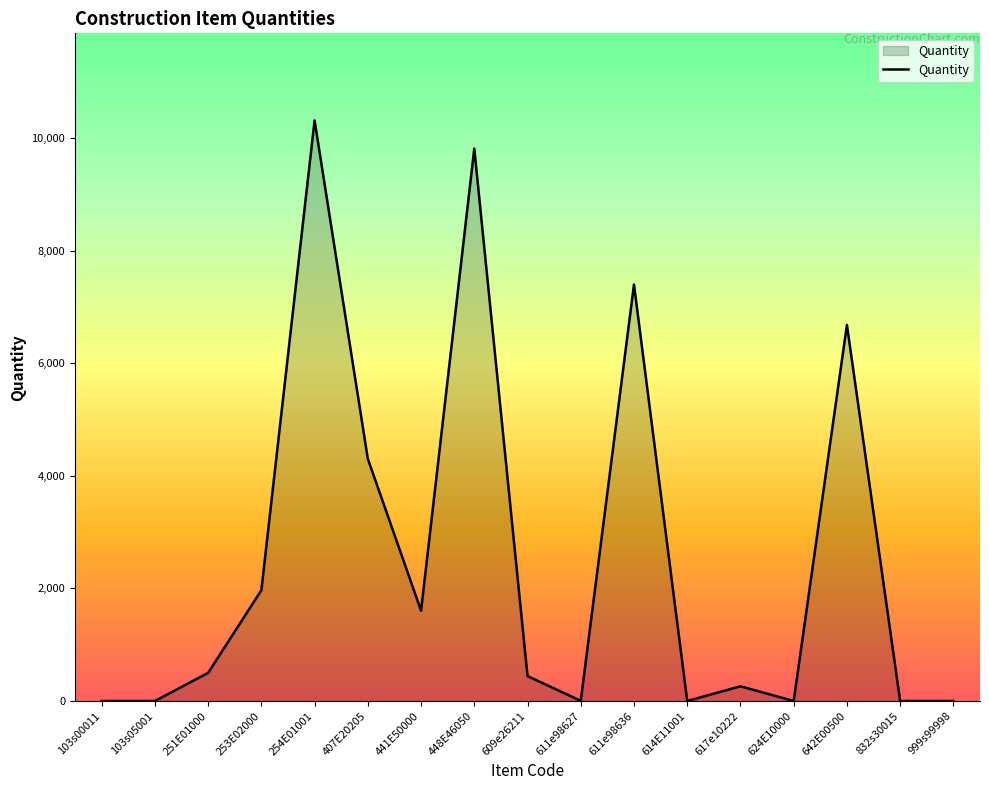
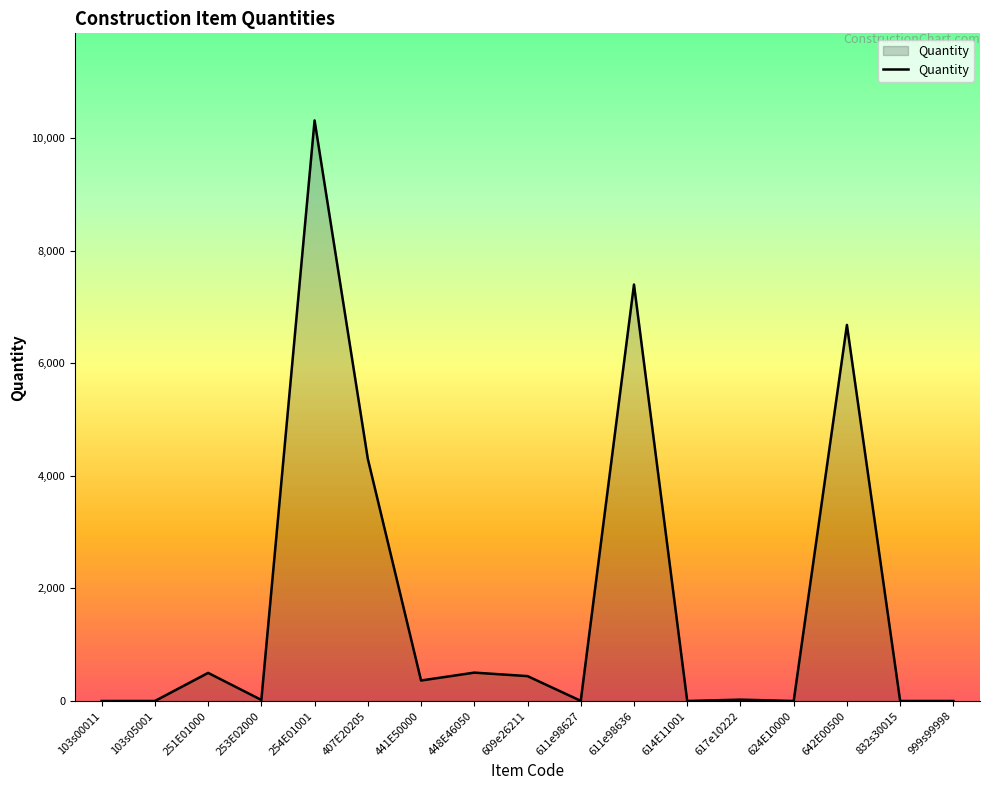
  {
    "103s00011": "0",
    "103s05001": "0",
    "251E01000": "500",
-   "253E02000": "2,000",
+   "253E02000": "0",
    "254E01001": "10,300",
    "407E20205": "4,300",
-   "441E50000": "1,600",
-   "448E46050": "9,800",
+   "441E50000": "400",
+   "448E46050": "500",
    "609e26211": "400",
    "611e98627": "0",
    "611e98636": "7,400",
    "614E11001": "0",
-   "617e10222": "300",
+   "617e10222": "0",
    "624E10000": "0",
    "642E00500": "6,700",
    "832s30015": "0",
    "999s99998": "0"
  }
